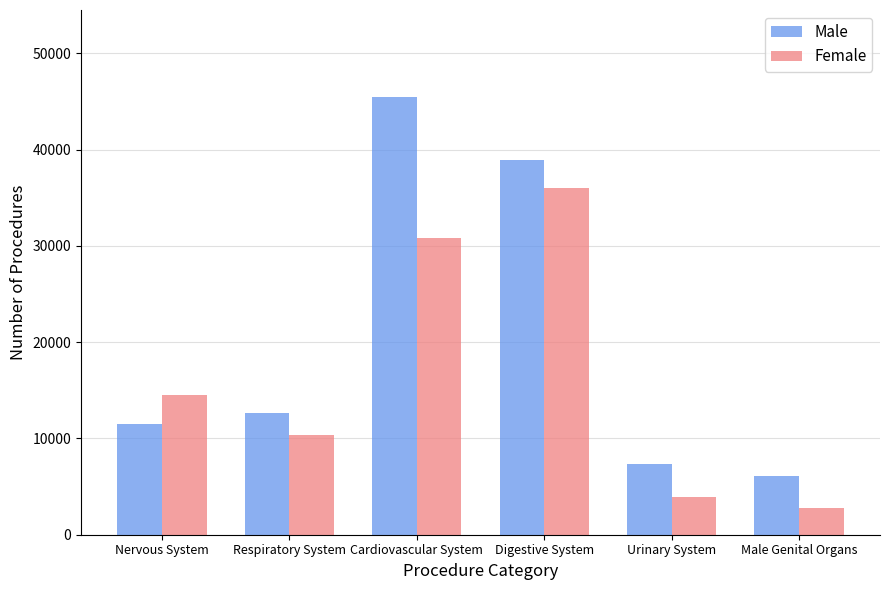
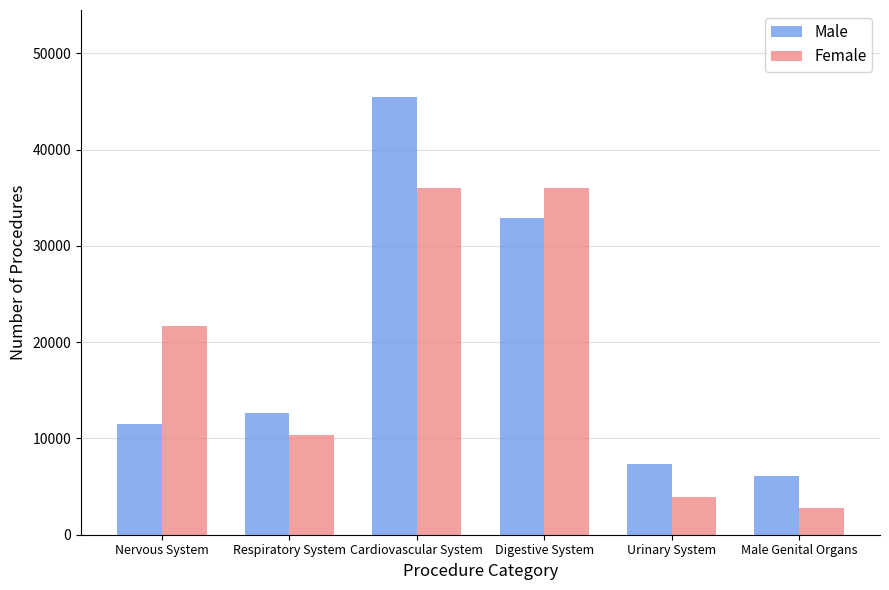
  {
    "Male": {
      "Nervous System": 12000,
      "Respiratory System": 13000,
      "Cardiovascular System": 45000,
-     "Digestive System": 39000,
+     "Digestive System": 33000,
      "Urinary System": 7000,
      "Male Genital Organs": 6000
    },
    "Female": {
-     "Nervous System": 15000,
+     "Nervous System": 22000,
      "Respiratory System": 10000,
-     "Cardiovascular System": 31000,
+     "Cardiovascular System": 36000,
      "Digestive System": 36000,
      "Urinary System": 4000,
      "Male Genital Organs": 3000
    }
  }
